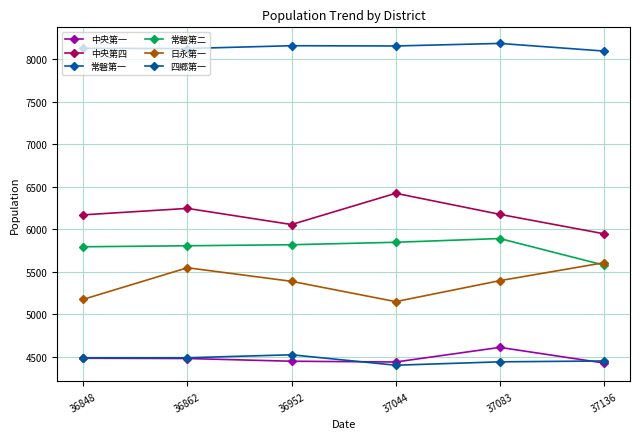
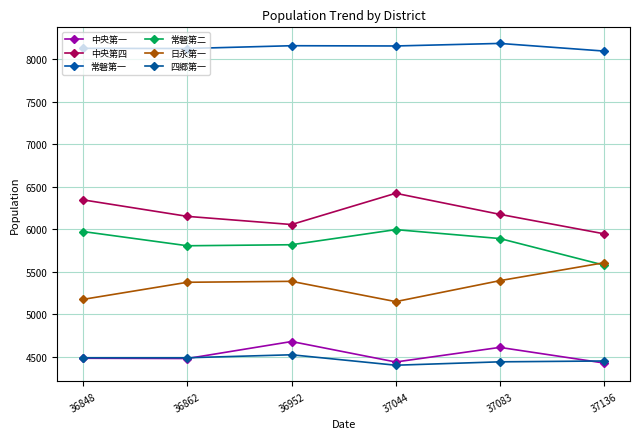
  {
    "中央第一": {
-     "36952": 4400,
+     "36952": 4700,
      "37044": 4400,
      "37083": 4600
    },
    "中央第四": {
-     "36848": 6200,
-     "36862": 6250,
+     "36848": 6300,
+     "36862": 6150,
      "36952": 6100,
      "37044": 6400,
      "37083": 6200,
      "37136": 5900
    },
    "常磐第二": {
-     "36848": 5800,
+     "36848": 6000,
      "36862": 5800,
      "36952": 5800,
-     "37044": 5800,
+     "37044": 6000,
      "37083": 5900
    },
    "日永第一": {
      "36848": 5200,
-     "36862": 5500,
+     "36862": 5400,
      "36952": 5400,
      "37044": 5100,
      "37083": 5400
    }
  }
